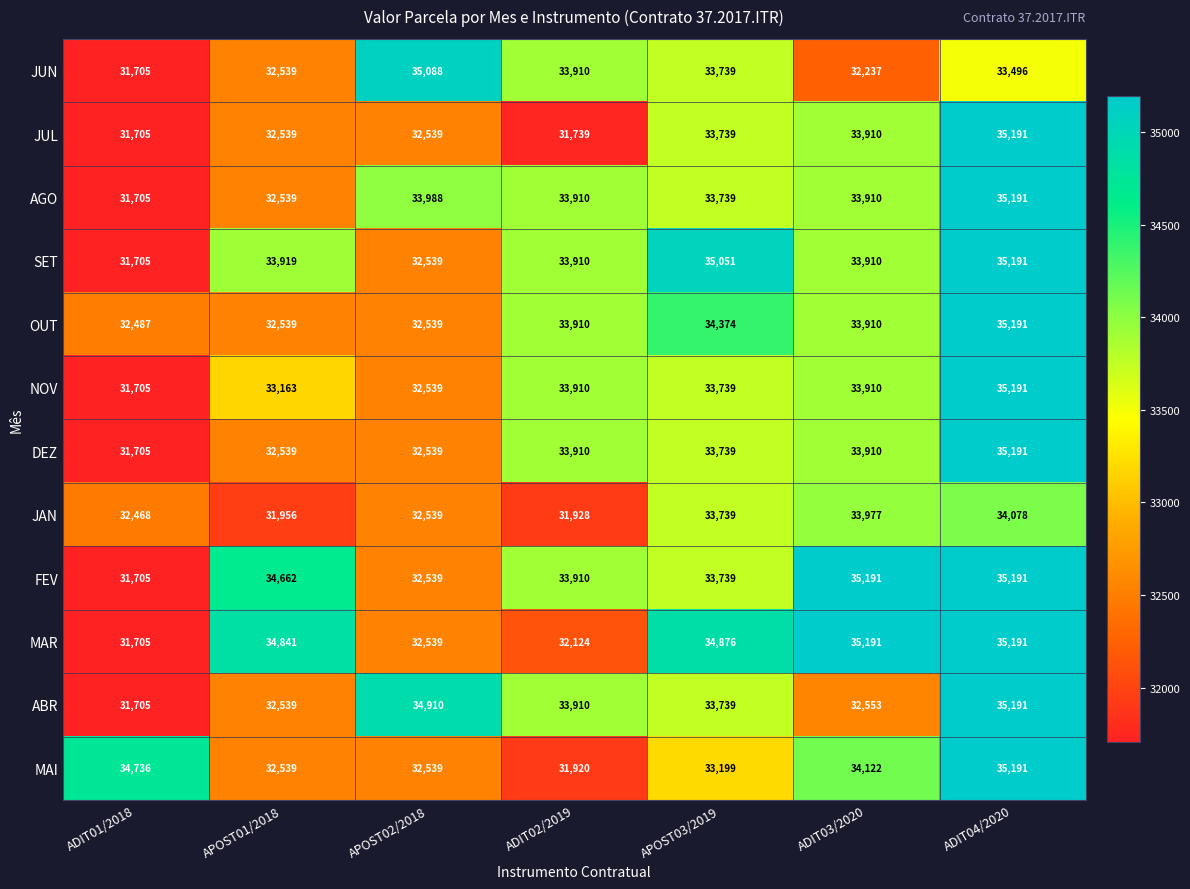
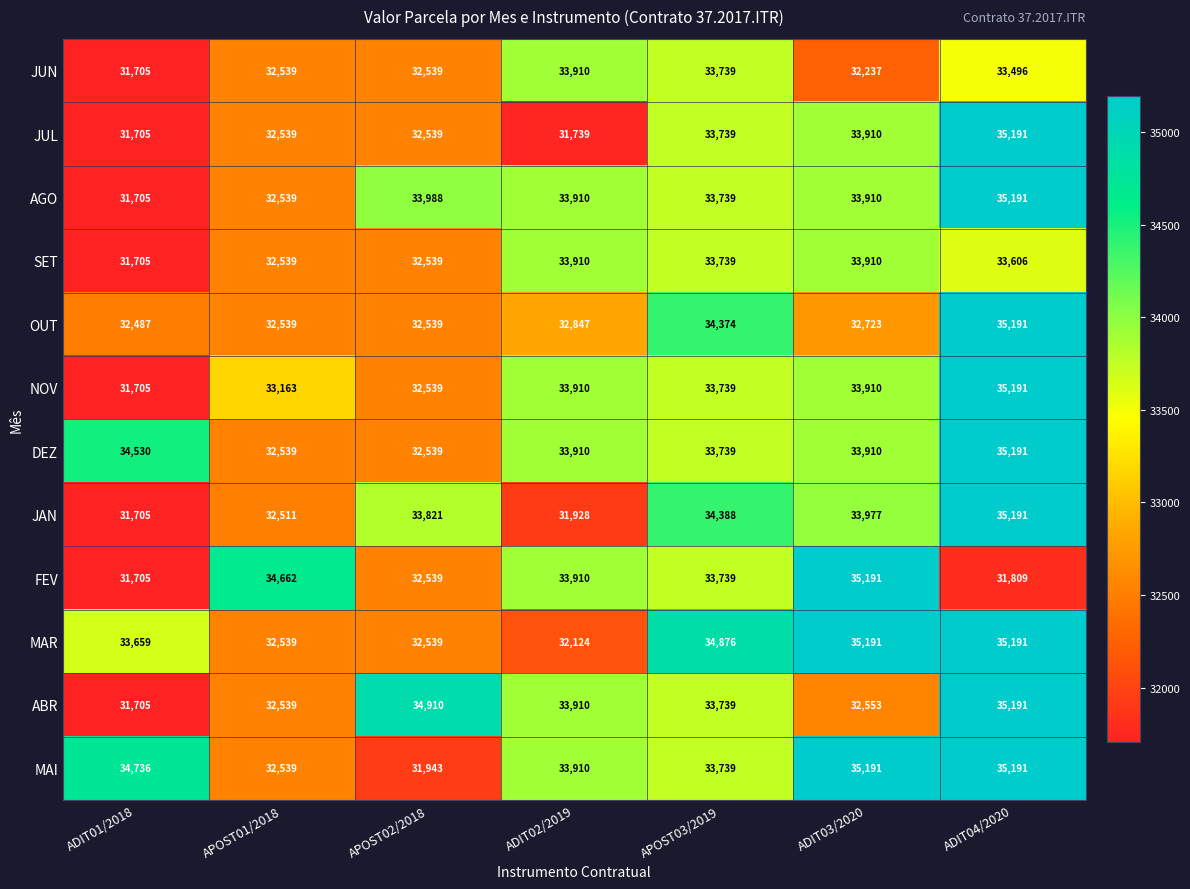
  {
    "JUN": {
      "ADIT01/2018": "31,705",
      "APOST01/2018": "32,539",
-     "APOST02/2018": "35,088",
+     "APOST02/2018": "32,539",
      "ADIT02/2019": "33,910",
      "APOST03/2019": "33,739",
      "ADIT03/2020": "32,237",
      "ADIT04/2020": "33,496"
    },
    "JUL": {
      "ADIT01/2018": "31,705",
      "APOST01/2018": "32,539",
      "APOST02/2018": "32,539",
      "ADIT02/2019": "31,739",
      "APOST03/2019": "33,739",
      "ADIT03/2020": "33,910",
      "ADIT04/2020": "35,191"
    },
    "AGO": {
      "ADIT01/2018": "31,705",
      "APOST01/2018": "32,539",
      "APOST02/2018": "33,988",
      "ADIT02/2019": "33,910",
      "APOST03/2019": "33,739",
      "ADIT03/2020": "33,910",
      "ADIT04/2020": "35,191"
    },
    "SET": {
      "ADIT01/2018": "31,705",
-     "APOST01/2018": "33,919",
+     "APOST01/2018": "32,539",
      "APOST02/2018": "32,539",
      "ADIT02/2019": "33,910",
-     "APOST03/2019": "35,051",
+     "APOST03/2019": "33,739",
      "ADIT03/2020": "33,910",
-     "ADIT04/2020": "35,191"
+     "ADIT04/2020": "33,606"
    },
    "OUT": {
      "ADIT01/2018": "32,487",
      "APOST01/2018": "32,539",
      "APOST02/2018": "32,539",
-     "ADIT02/2019": "33,910",
+     "ADIT02/2019": "32,847",
      "APOST03/2019": "34,374",
-     "ADIT03/2020": "33,910",
+     "ADIT03/2020": "32,723",
      "ADIT04/2020": "35,191"
    },
    "NOV": {
      "ADIT01/2018": "31,705",
      "APOST01/2018": "33,163",
      "APOST02/2018": "32,539",
      "ADIT02/2019": "33,910",
      "APOST03/2019": "33,739",
      "ADIT03/2020": "33,910",
      "ADIT04/2020": "35,191"
    },
    "DEZ": {
-     "ADIT01/2018": "31,705",
+     "ADIT01/2018": "34,530",
      "APOST01/2018": "32,539",
      "APOST02/2018": "32,539",
      "ADIT02/2019": "33,910",
      "APOST03/2019": "33,739",
      "ADIT03/2020": "33,910",
      "ADIT04/2020": "35,191"
    },
    "JAN": {
-     "ADIT01/2018": "32,468",
-     "APOST01/2018": "31,956",
-     "APOST02/2018": "32,539",
+     "ADIT01/2018": "31,705",
+     "APOST01/2018": "32,511",
+     "APOST02/2018": "33,821",
      "ADIT02/2019": "31,928",
-     "APOST03/2019": "33,739",
+     "APOST03/2019": "34,388",
      "ADIT03/2020": "33,977",
-     "ADIT04/2020": "34,078"
+     "ADIT04/2020": "35,191"
    },
    "FEV": {
      "ADIT01/2018": "31,705",
      "APOST01/2018": "34,662",
      "APOST02/2018": "32,539",
      "ADIT02/2019": "33,910",
      "APOST03/2019": "33,739",
      "ADIT03/2020": "35,191",
-     "ADIT04/2020": "35,191"
+     "ADIT04/2020": "31,809"
    },
    "MAR": {
-     "ADIT01/2018": "31,705",
-     "APOST01/2018": "34,841",
+     "ADIT01/2018": "33,659",
+     "APOST01/2018": "32,539",
      "APOST02/2018": "32,539",
      "ADIT02/2019": "32,124",
      "APOST03/2019": "34,876",
      "ADIT03/2020": "35,191",
      "ADIT04/2020": "35,191"
    },
    "ABR": {
      "ADIT01/2018": "31,705",
      "APOST01/2018": "32,539",
      "APOST02/2018": "34,910",
      "ADIT02/2019": "33,910",
      "APOST03/2019": "33,739",
      "ADIT03/2020": "32,553",
      "ADIT04/2020": "35,191"
    },
    "MAI": {
      "ADIT01/2018": "34,736",
      "APOST01/2018": "32,539",
-     "APOST02/2018": "32,539",
-     "ADIT02/2019": "31,920",
-     "APOST03/2019": "33,199",
-     "ADIT03/2020": "34,122",
+     "APOST02/2018": "31,943",
+     "ADIT02/2019": "33,910",
+     "APOST03/2019": "33,739",
+     "ADIT03/2020": "35,191",
      "ADIT04/2020": "35,191"
    }
  }
